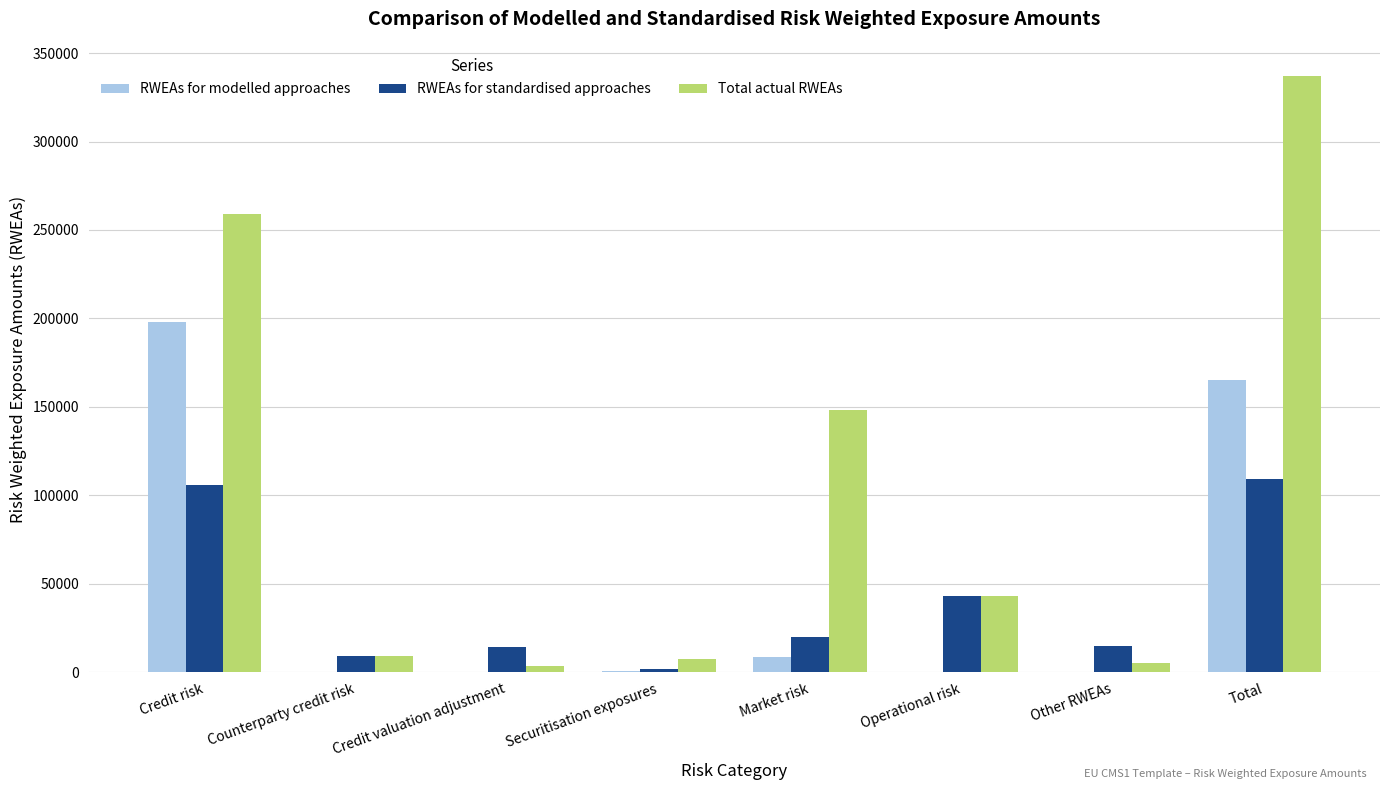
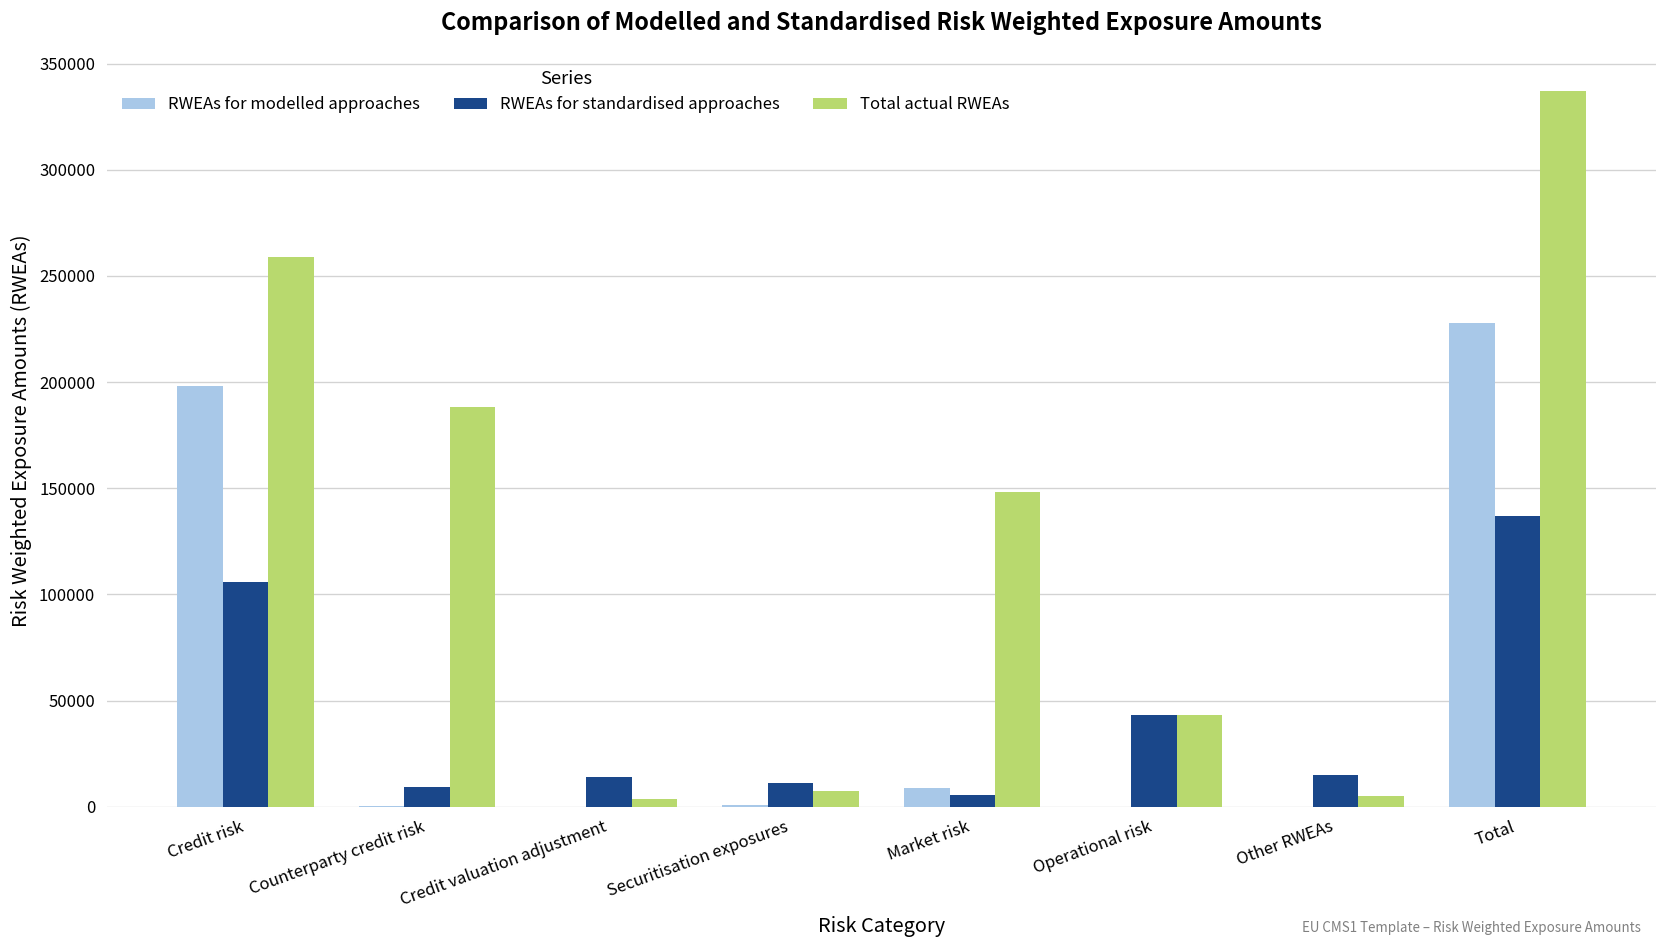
  {
    "RWEAs for modelled approaches": {
      "Credit risk": 198000,
      "Credit valuation adjustment": 0,
      "Market risk": 9000,
      "Operational risk": 0,
      "Other RWEAs": 0,
-     "Total": 165000
+     "Total": 228000
    },
    "RWEAs for standardised approaches": {
      "Credit risk": 106000,
      "Counterparty credit risk": 9000,
      "Credit valuation adjustment": 14000,
-     "Securitisation exposures": 2000,
-     "Market risk": 20000,
+     "Securitisation exposures": 11000,
+     "Market risk": 5000,
      "Operational risk": 43000,
      "Other RWEAs": 15000,
-     "Total": 109000
+     "Total": 137000
    },
    "Total actual RWEAs": {
      "Credit risk": 259000,
-     "Counterparty credit risk": 9000,
+     "Counterparty credit risk": 189000,
      "Credit valuation adjustment": 4000,
      "Securitisation exposures": 7000,
      "Market risk": 148000,
      "Operational risk": 43000,
      "Other RWEAs": 5000,
      "Total": 337000
    }
  }
